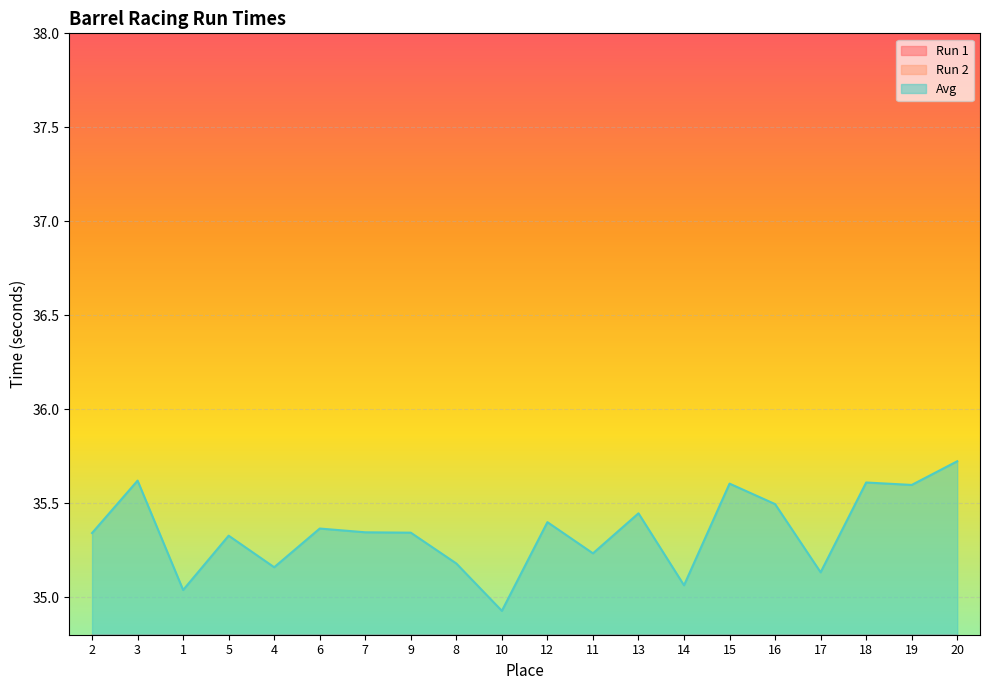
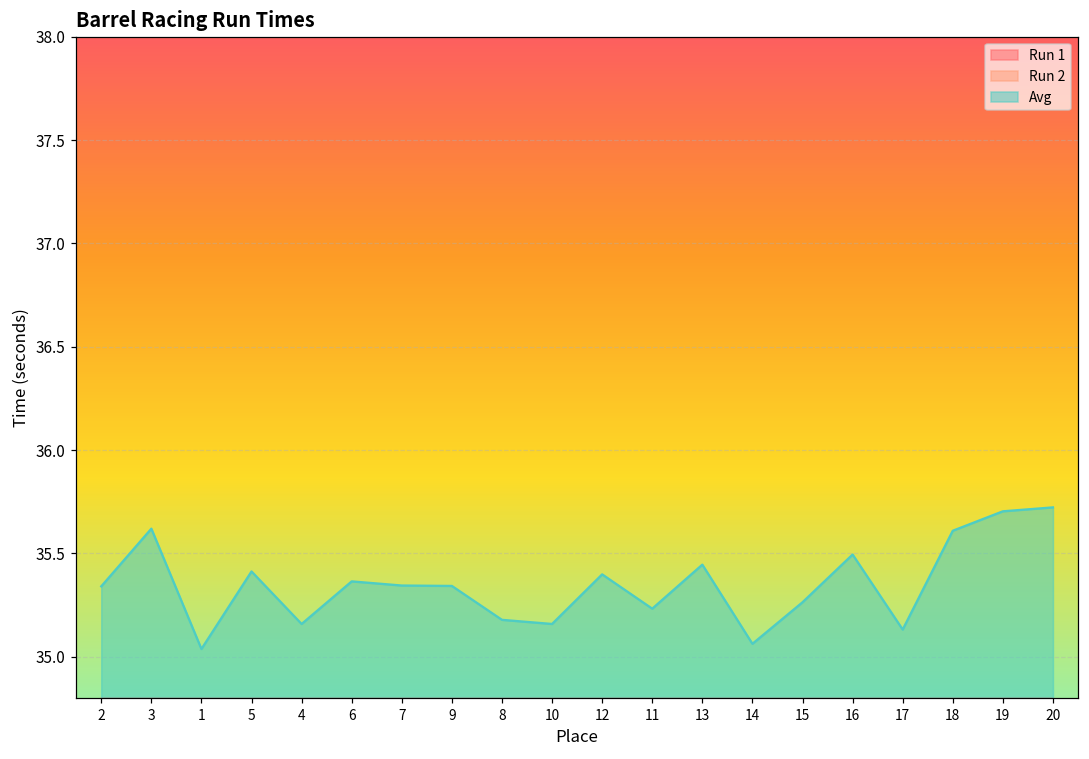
  {
    "Avg": {
      "2": 35.34,
      "3": 35.62,
      "1": 35.04,
-     "5": 35.33,
+     "5": 35.41,
      "4": 35.16,
      "6": 35.37,
      "7": 35.35,
      "9": 35.34,
      "8": 35.18,
-     "10": 34.93,
+     "10": 35.16,
      "12": 35.40,
      "11": 35.23,
      "13": 35.45,
      "14": 35.06,
-     "15": 35.60,
+     "15": 35.26,
      "16": 35.50,
      "17": 35.13,
      "18": 35.61,
-     "19": 35.60,
+     "19": 35.70,
      "20": 35.72
    }
  }
